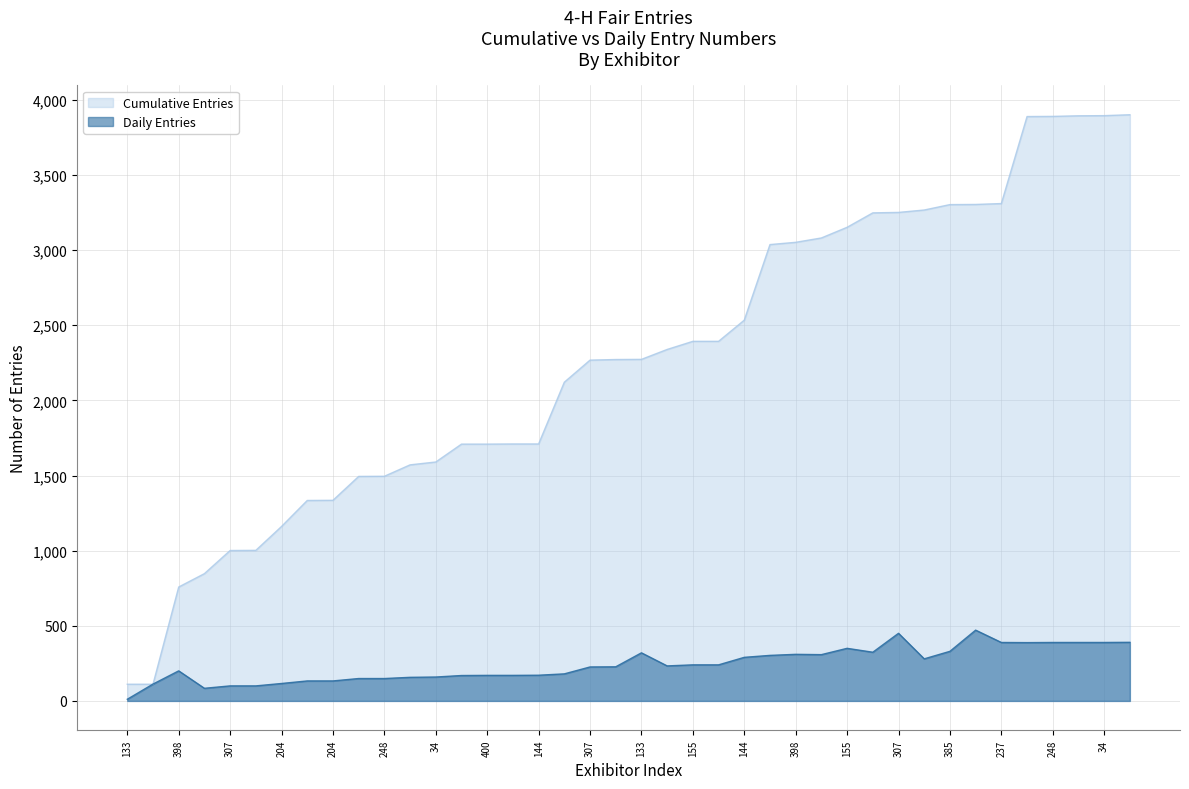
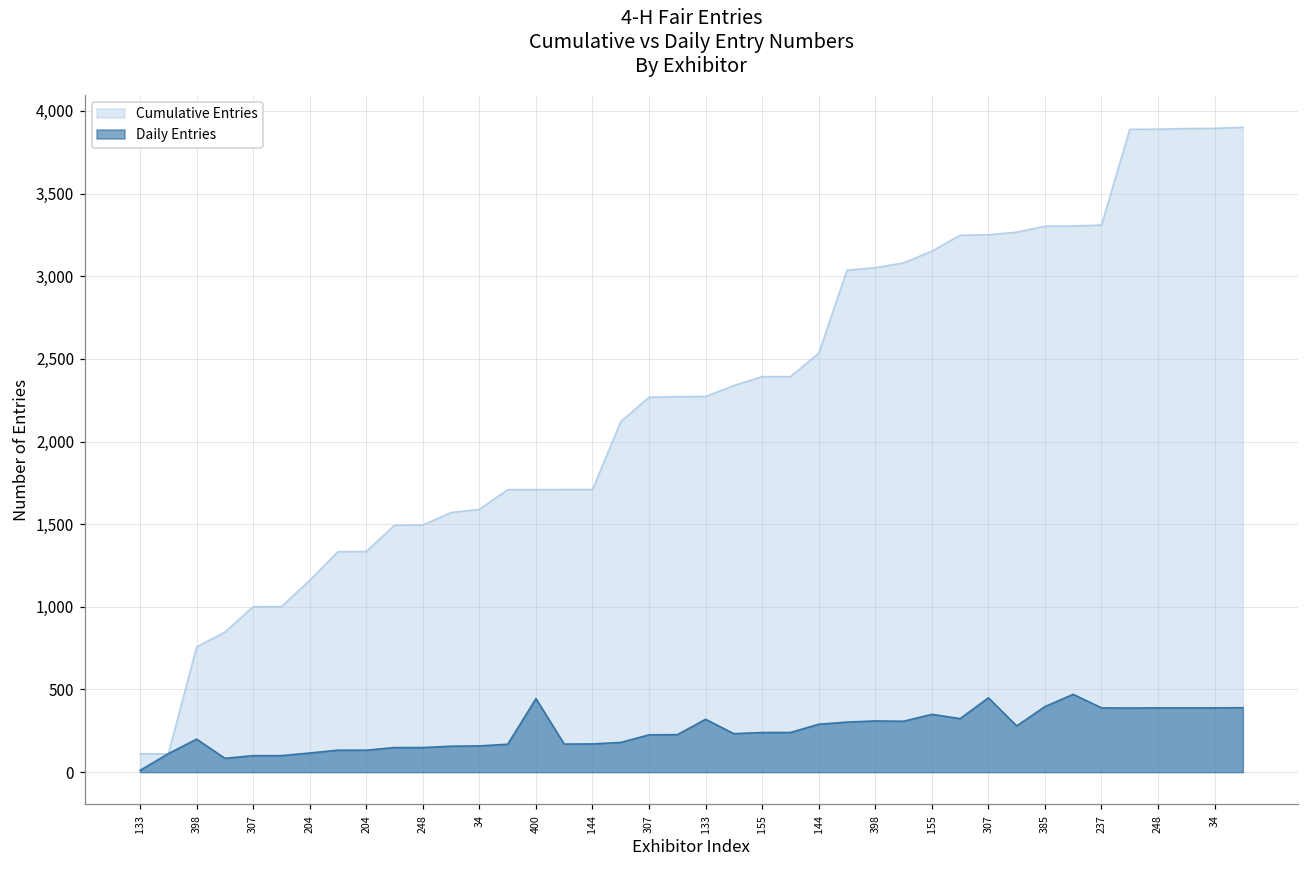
  {
    "Cumulative Entries": {
      "400": "1,710",
      "385": "3,300",
      "237": "3,310"
    },
    "Daily Entries": {
-     "400": "170",
-     "385": "330",
+     "400": "450",
+     "385": "400",
      "237": "390"
    }
  }
